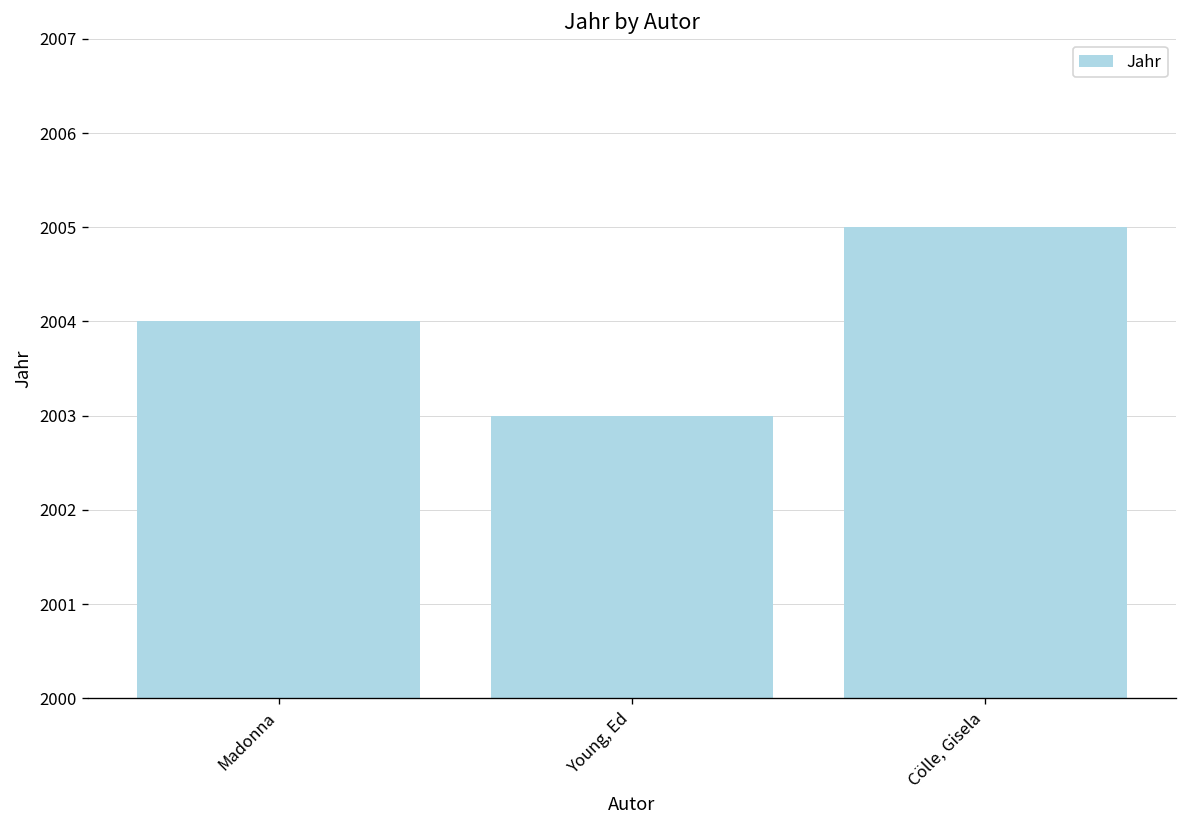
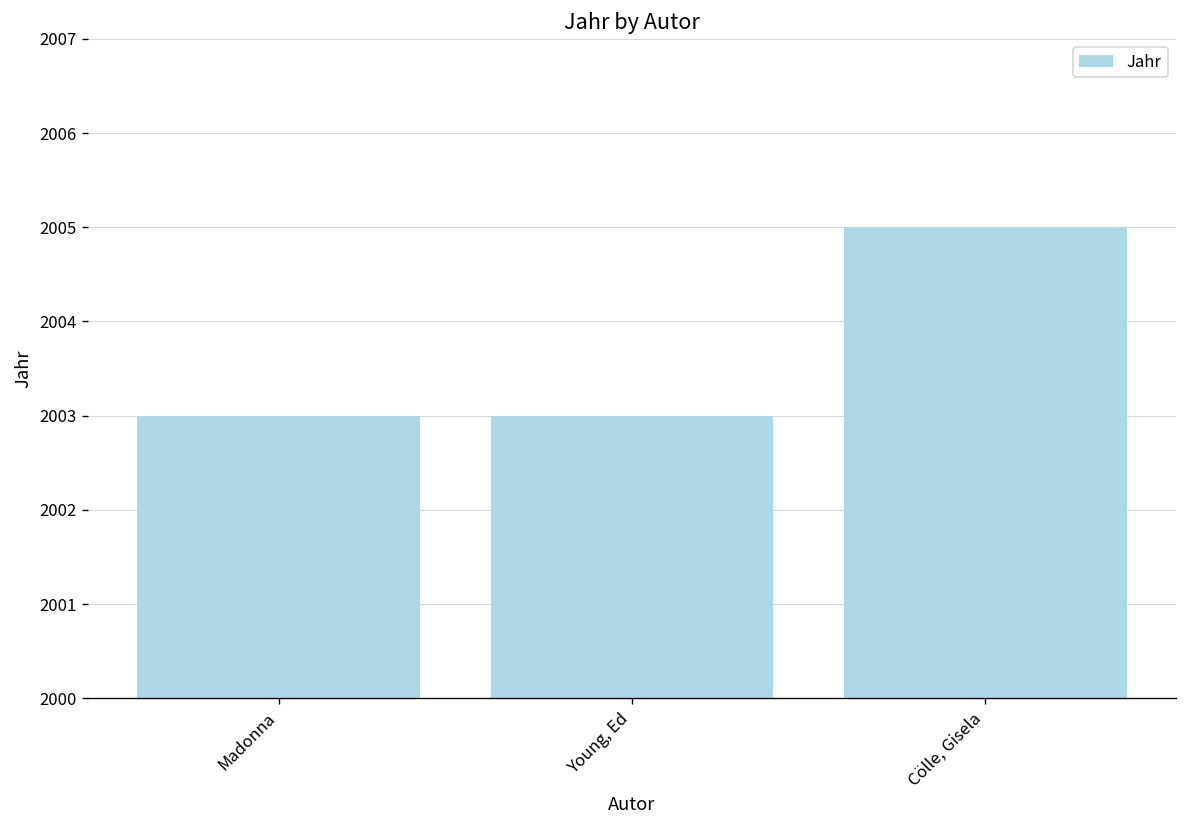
  {
-   "Madonna": 2004,
+   "Madonna": 2003,
    "Young, Ed": 2003,
    "Cölle, Gisela": 2005
  }
